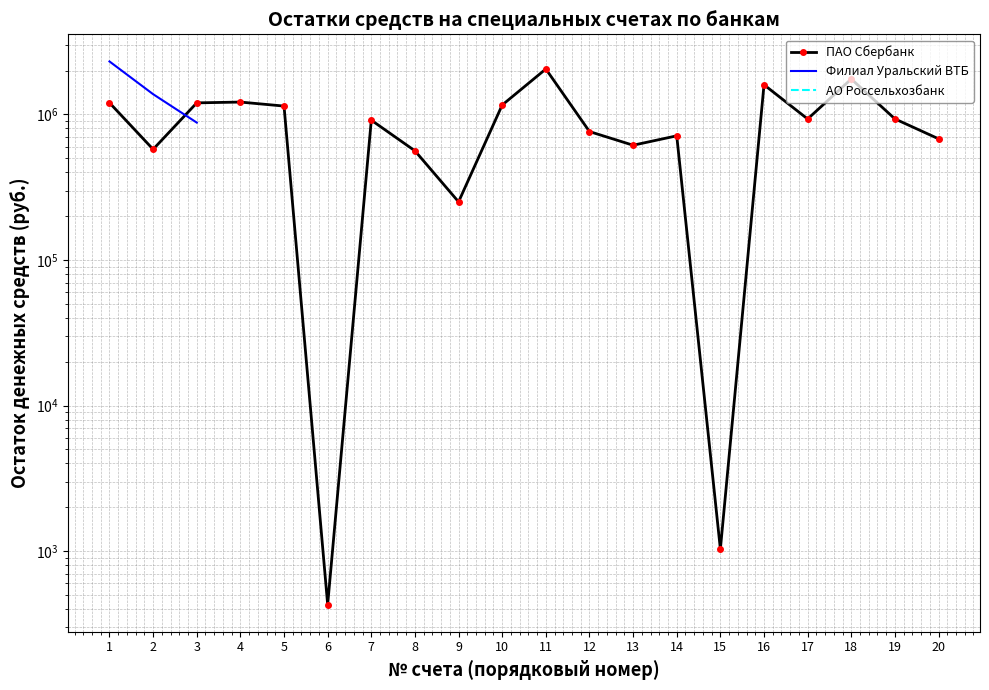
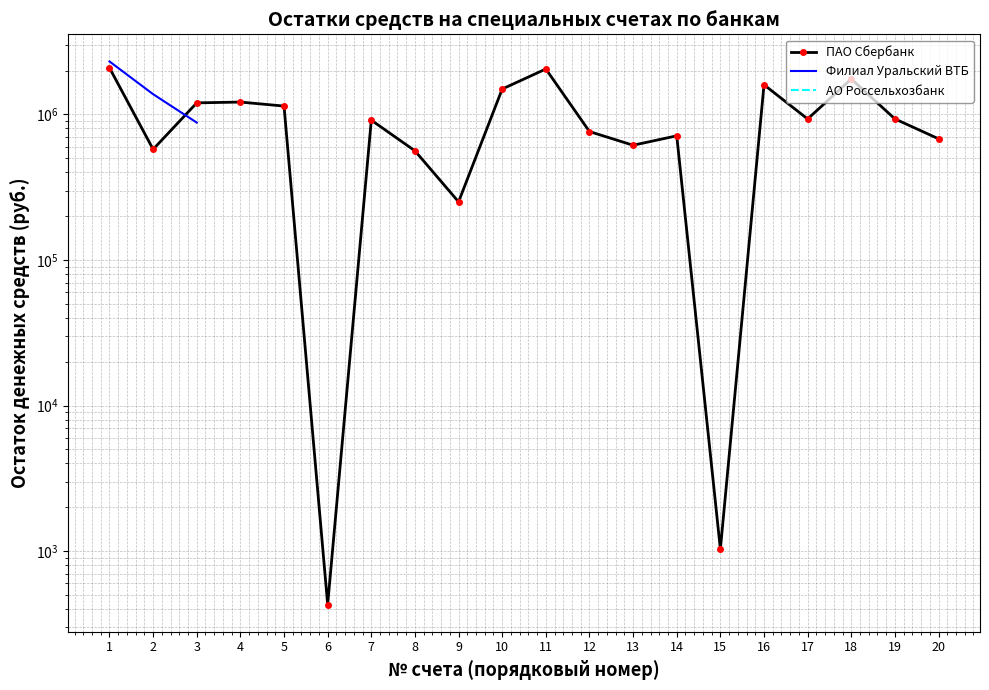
  {
    "ПАО Сбербанк": {
-     "1": 1200000,
+     "1": 2100000,
      "2": 580000,
      "3": 1200000,
      "4": 1200000,
      "5": 1100000,
      "6": 430,
      "7": 900000,
      "8": 560000,
      "9": 250000,
-     "10": 1200000,
+     "10": 1500000,
      "11": 2100000,
      "12": 800000,
      "13": 610000,
      "14": 700000,
      "15": 1000,
      "16": 1600000,
      "17": 900000,
      "19": 900000,
      "20": 700000
    },
    "Филиал Уральский ВТБ": {
      "1": 2300000,
      "2": 1400000,
      "3": 900000
    },
    "АО Россельхозбанк": {
      "1": 1000000
    }
  }
